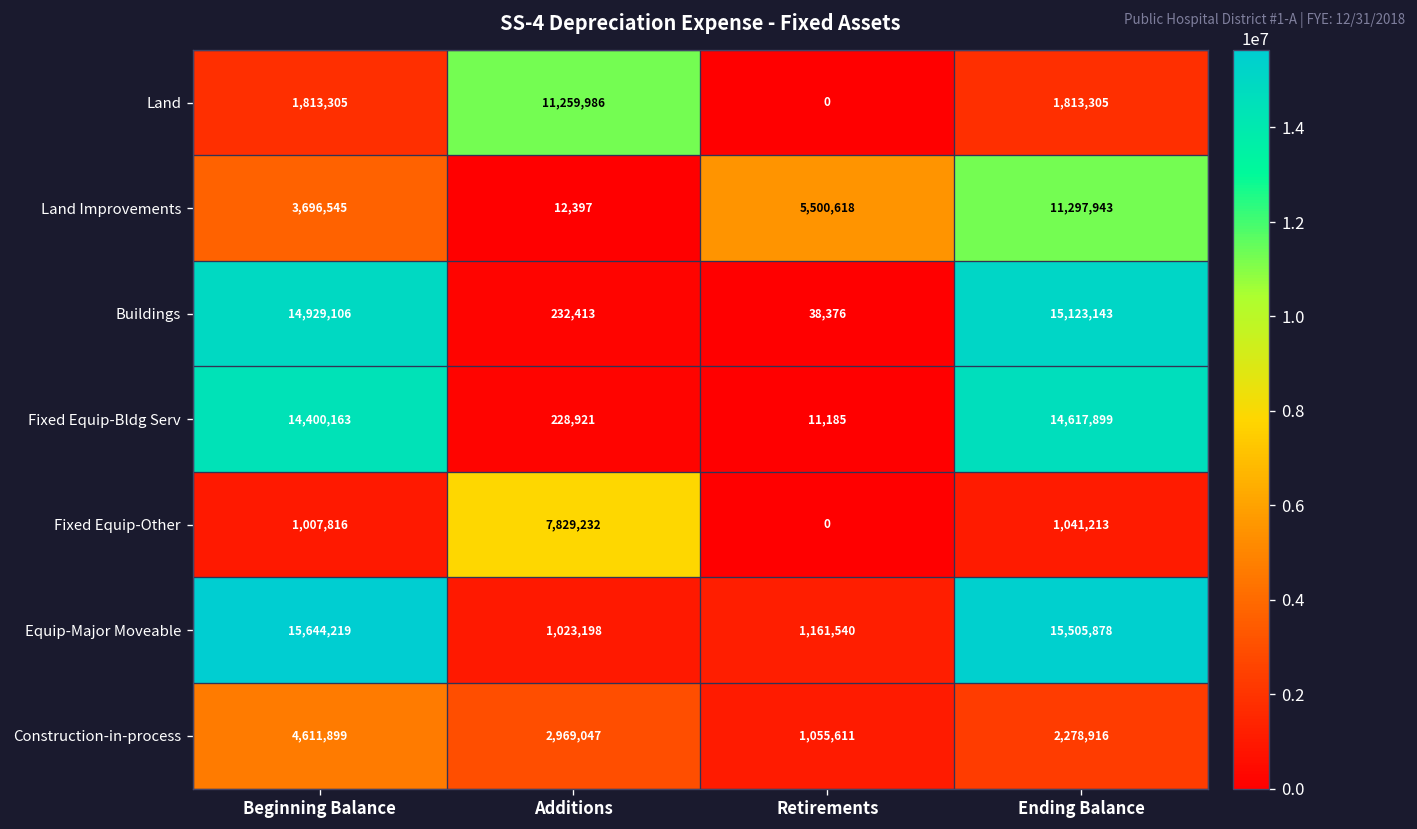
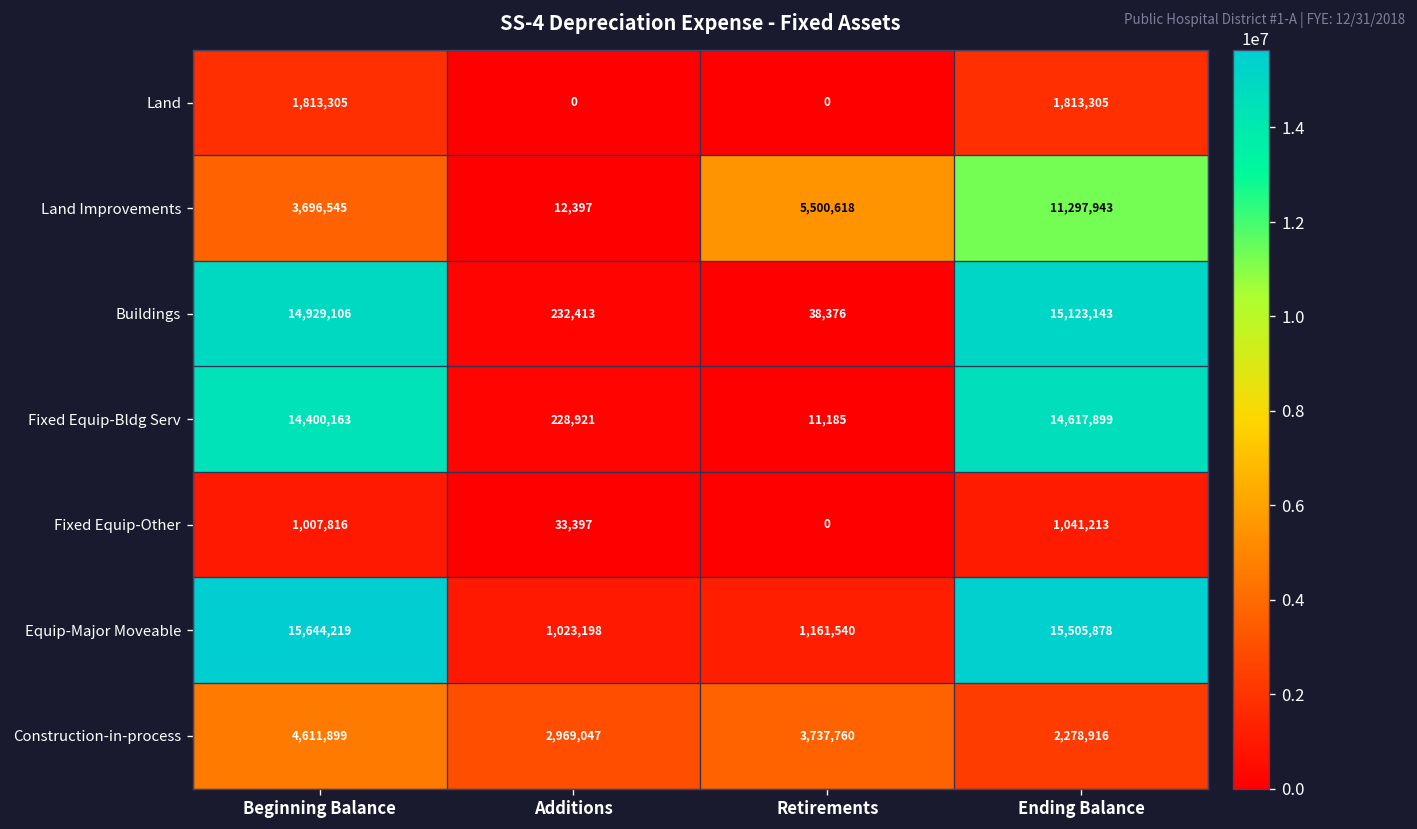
  {
    "Land": {
      "Beginning Balance": "1,813,305",
-     "Additions": "11,259,986",
+     "Additions": "0",
      "Retirements": "0",
      "Ending Balance": "1,813,305"
    },
    "Land Improvements": {
      "Beginning Balance": "3,696,545",
      "Additions": "12,397",
      "Retirements": "5,500,618",
      "Ending Balance": "11,297,943"
    },
    "Buildings": {
      "Beginning Balance": "14,929,106",
      "Additions": "232,413",
      "Retirements": "38,376",
      "Ending Balance": "15,123,143"
    },
    "Fixed Equip-Bldg Serv": {
      "Beginning Balance": "14,400,163",
      "Additions": "228,921",
      "Retirements": "11,185",
      "Ending Balance": "14,617,899"
    },
    "Fixed Equip-Other": {
      "Beginning Balance": "1,007,816",
-     "Additions": "7,829,232",
+     "Additions": "33,397",
      "Retirements": "0",
      "Ending Balance": "1,041,213"
    },
    "Equip-Major Moveable": {
      "Beginning Balance": "15,644,219",
      "Additions": "1,023,198",
      "Retirements": "1,161,540",
      "Ending Balance": "15,505,878"
    },
    "Construction-in-process": {
      "Beginning Balance": "4,611,899",
      "Additions": "2,969,047",
-     "Retirements": "1,055,611",
+     "Retirements": "3,737,760",
      "Ending Balance": "2,278,916"
    }
  }
